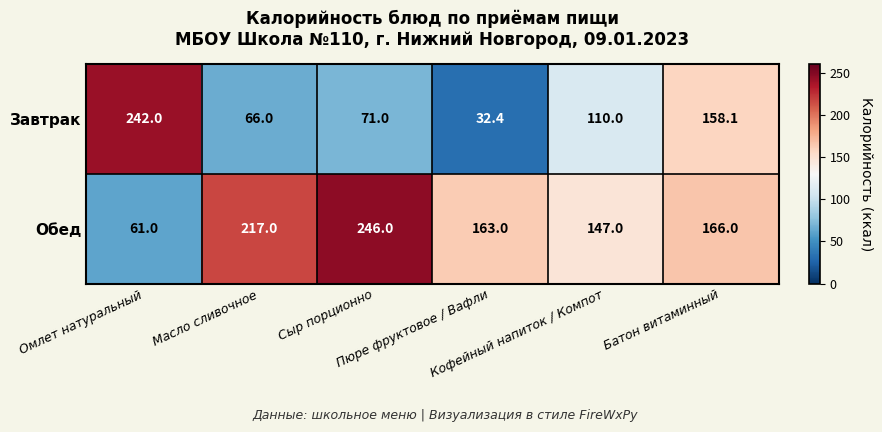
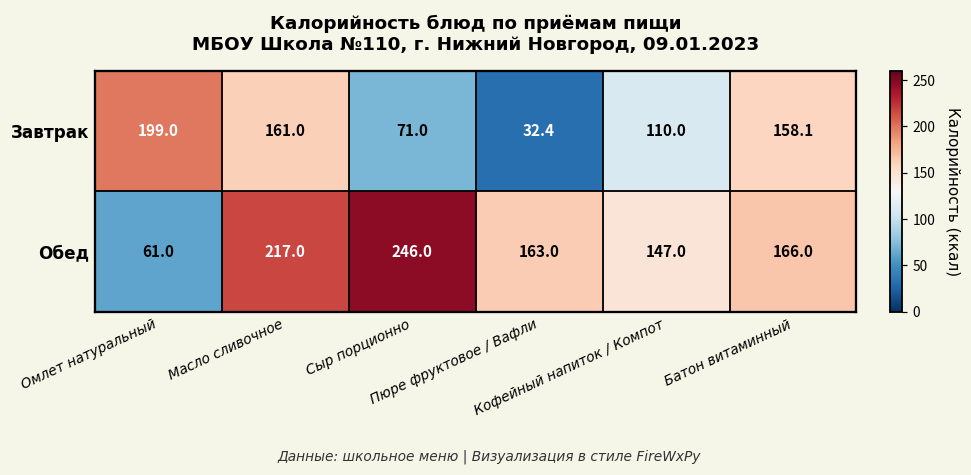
  {
    "Завтрак": {
-     "Омлет натуральный": 242.0,
-     "Масло сливочное": 66.0,
+     "Омлет натуральный": 199.0,
+     "Масло сливочное": 161.0,
      "Сыр порционно": 71.0,
      "Пюре фруктовое / Вафли": 32.4,
      "Кофейный напиток / Компот": 110.0,
      "Батон витаминный": 158.1
    },
    "Обед": {
      "Омлет натуральный": 61.0,
      "Масло сливочное": 217.0,
      "Сыр порционно": 246.0,
      "Пюре фруктовое / Вафли": 163.0,
      "Кофейный напиток / Компот": 147.0,
      "Батон витаминный": 166.0
    }
  }
